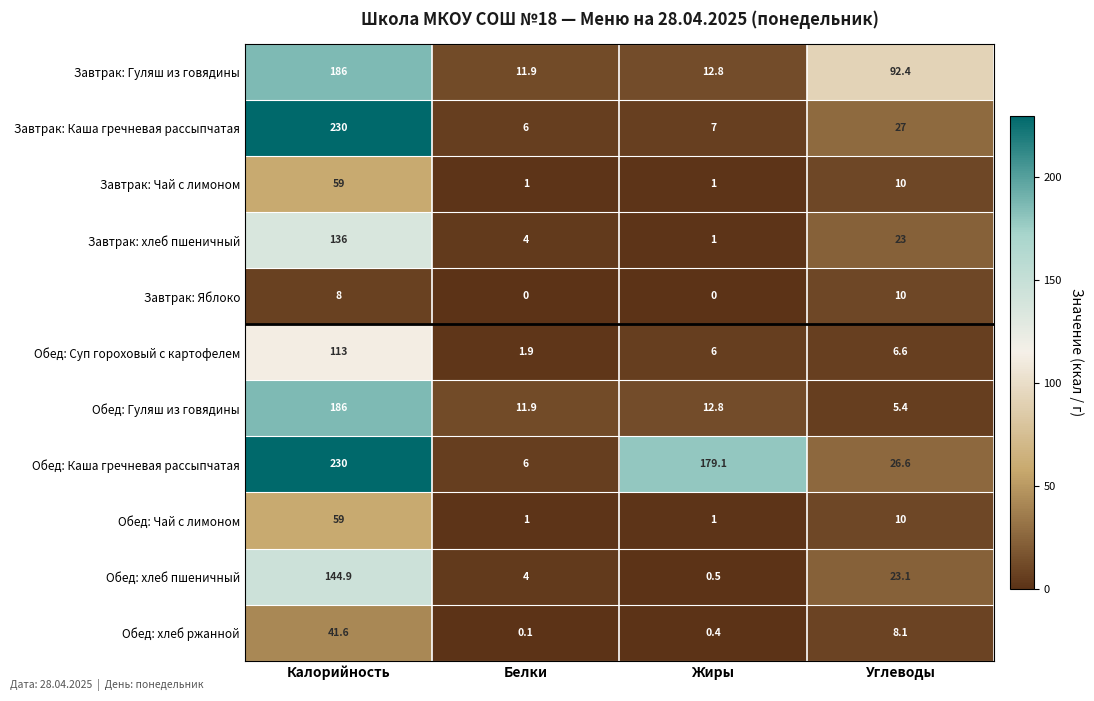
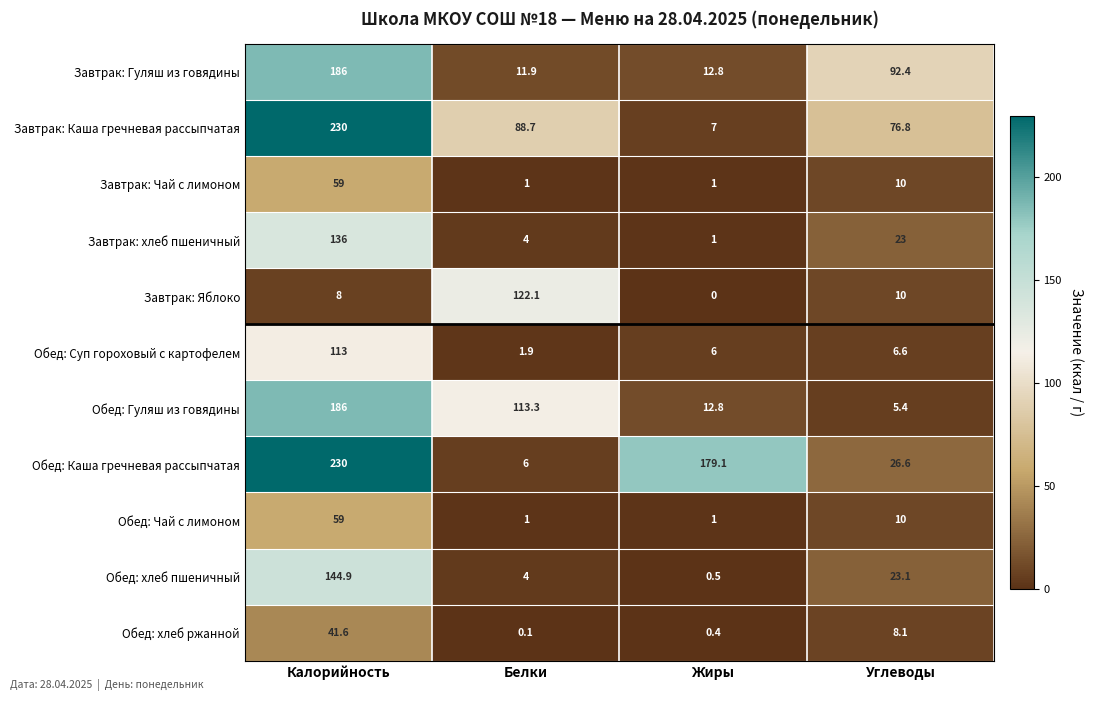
  {
    "Завтрак: Гуляш из говядины": {
      "Калорийность": 186,
      "Белки": 11.9,
      "Жиры": 12.8,
      "Углеводы": 92.4
    },
    "Завтрак: Каша гречневая рассыпчатая": {
      "Калорийность": 230,
-     "Белки": 6,
+     "Белки": 88.7,
      "Жиры": 7,
-     "Углеводы": 27
+     "Углеводы": 76.8
    },
    "Завтрак: Чай с лимоном": {
      "Калорийность": 59,
      "Белки": 1,
      "Жиры": 1,
      "Углеводы": 10
    },
    "Завтрак: хлеб пшеничный": {
      "Калорийность": 136,
      "Белки": 4,
      "Жиры": 1,
      "Углеводы": 23
    },
    "Завтрак: Яблоко": {
      "Калорийность": 8,
-     "Белки": 0,
+     "Белки": 122.1,
      "Жиры": 0,
      "Углеводы": 10
    },
    "Обед: Суп гороховый с картофелем": {
      "Калорийность": 113,
      "Белки": 1.9,
      "Жиры": 6,
      "Углеводы": 6.6
    },
    "Обед: Гуляш из говядины": {
      "Калорийность": 186,
-     "Белки": 11.9,
+     "Белки": 113.3,
      "Жиры": 12.8,
      "Углеводы": 5.4
    },
    "Обед: Каша гречневая рассыпчатая": {
      "Калорийность": 230,
      "Белки": 6,
      "Жиры": 179.1,
      "Углеводы": 26.6
    },
    "Обед: Чай с лимоном": {
      "Калорийность": 59,
      "Белки": 1,
      "Жиры": 1,
      "Углеводы": 10
    },
    "Обед: хлеб пшеничный": {
      "Калорийность": 144.9,
      "Белки": 4,
      "Жиры": 0.5,
      "Углеводы": 23.1
    },
    "Обед: хлеб ржанной": {
      "Калорийность": 41.6,
      "Белки": 0.1,
      "Жиры": 0.4,
      "Углеводы": 8.1
    }
  }
